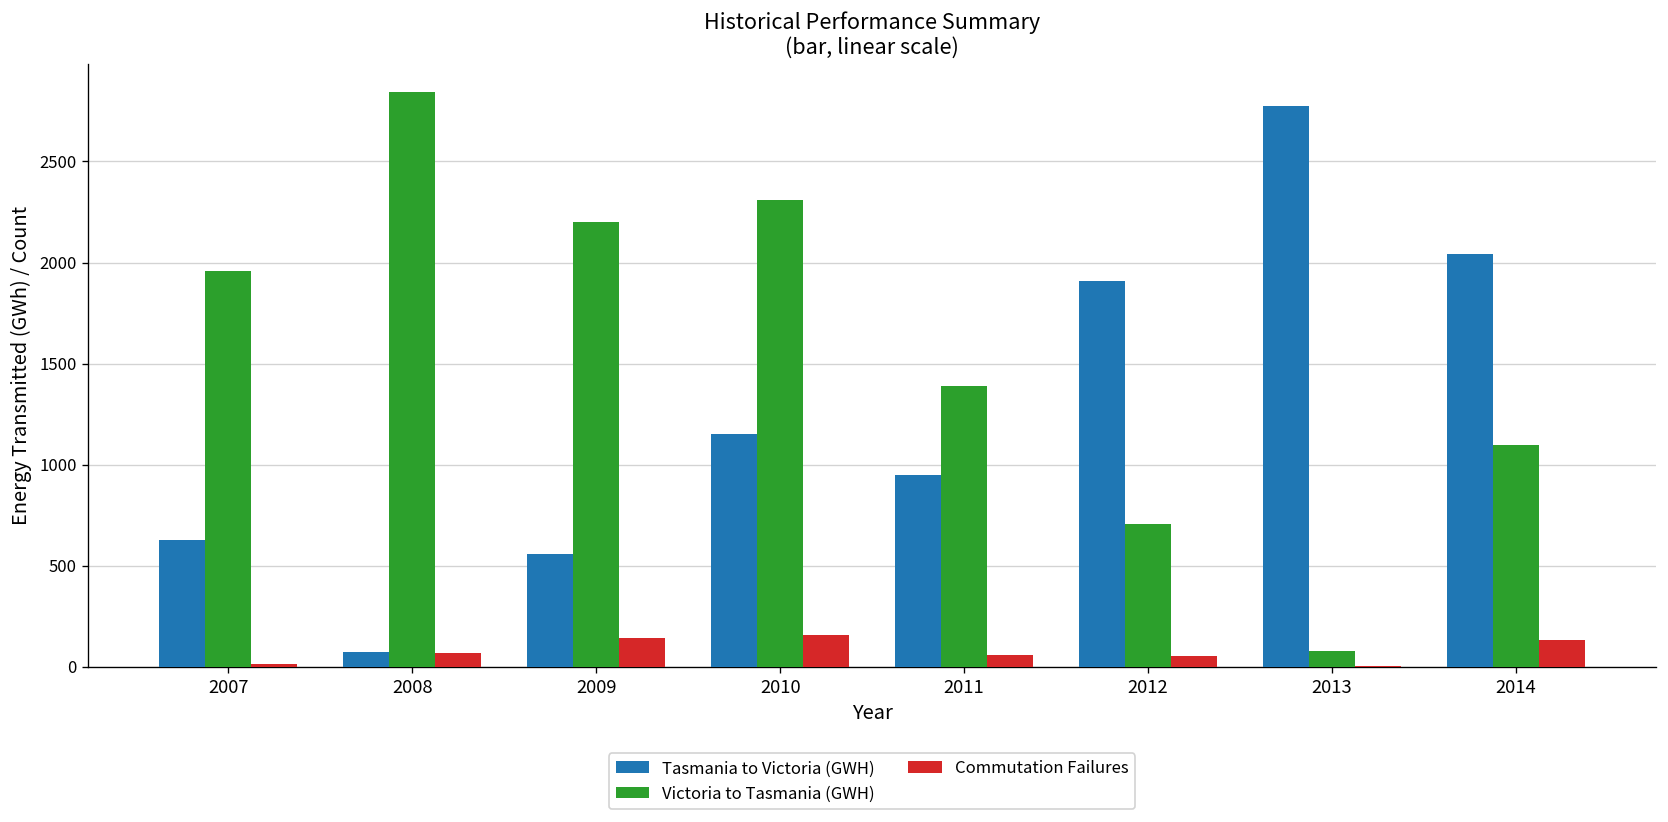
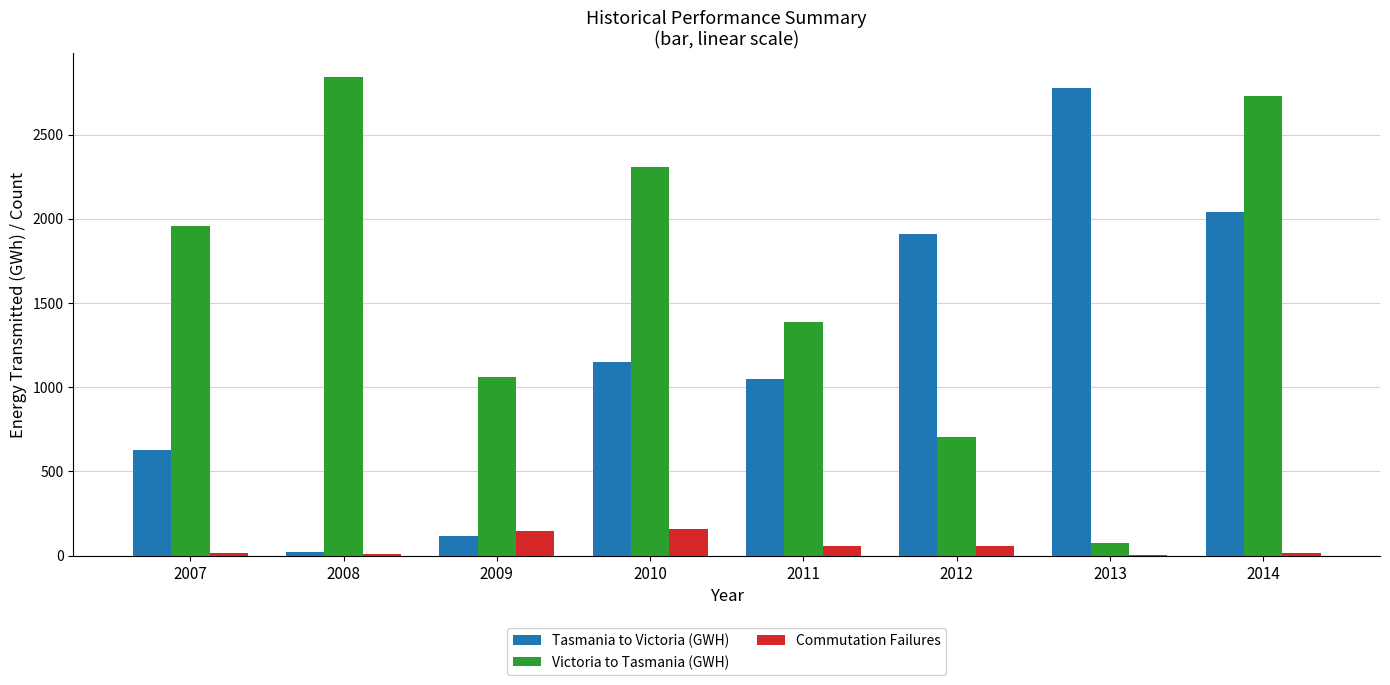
  {
    "Tasmania to Victoria (GWH)": {
      "2007": 630,
-     "2008": 70,
-     "2009": 560,
+     "2008": 20,
+     "2009": 120,
      "2010": 1150,
-     "2011": 950,
+     "2011": 1050,
      "2012": 1910,
      "2013": 2780,
      "2014": 2040
    },
    "Victoria to Tasmania (GWH)": {
      "2007": 1960,
      "2008": 2840,
-     "2009": 2200,
+     "2009": 1060,
      "2010": 2310,
      "2011": 1390,
      "2012": 700,
      "2013": 80,
-     "2014": 1100
+     "2014": 2730
    },
    "Commutation Failures": {
-     "2008": 70,
+     "2008": 10,
      "2009": 140,
      "2010": 160,
      "2011": 60,
      "2012": 50,
-     "2014": 130
+     "2014": 20
    }
  }
